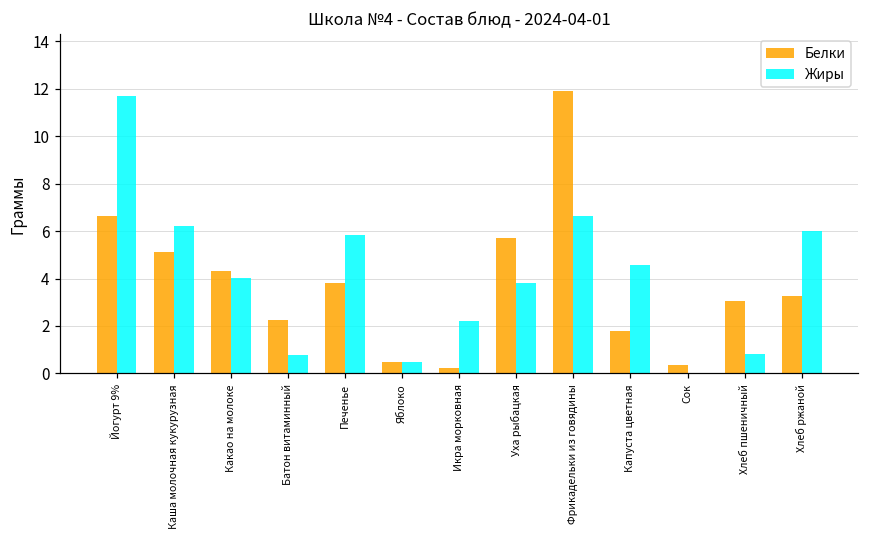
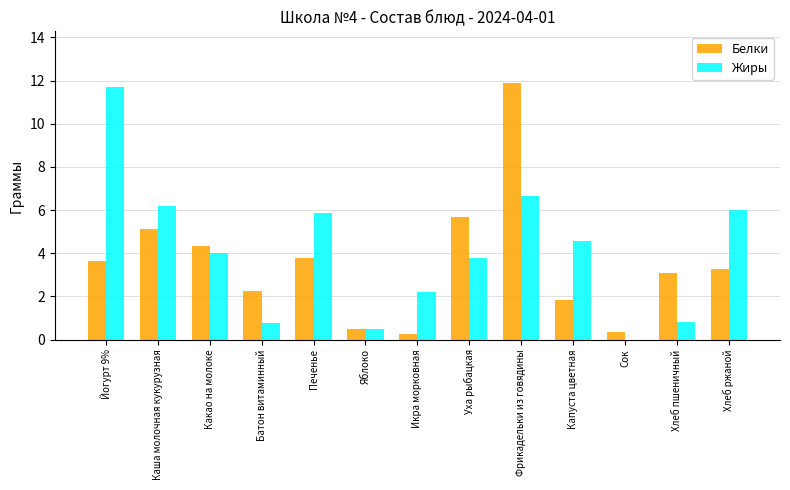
  {
    "Белки": {
-     "Йогурт 9%": 6.6,
+     "Йогурт 9%": 3.6,
      "Каша молочная кукурузная": 5.1,
      "Какао на молоке": 4.3,
      "Батон витаминный": 2.3,
      "Печенье": 3.8,
      "Яблоко": 0.5,
      "Икра морковная": 0.3,
      "Уха рыбацкая": 5.7,
      "Фрикадельки из говядины": 11.9,
      "Капуста цветная": 1.8,
      "Сок": 0.4,
      "Хлеб пшеничный": 3.1,
      "Хлеб ржаной": 3.3
    },
    "Жиры": {
      "Йогурт 9%": 11.7,
      "Каша молочная кукурузная": 6.2,
      "Какао на молоке": 4.0,
      "Батон витаминный": 0.8,
      "Печенье": 5.9,
      "Яблоко": 0.5,
      "Икра морковная": 2.2,
      "Уха рыбацкая": 3.8,
      "Фрикадельки из говядины": 6.7,
      "Капуста цветная": 4.6,
      "Сок": 0.0,
      "Хлеб пшеничный": 0.8,
      "Хлеб ржаной": 6.0
    }
  }
